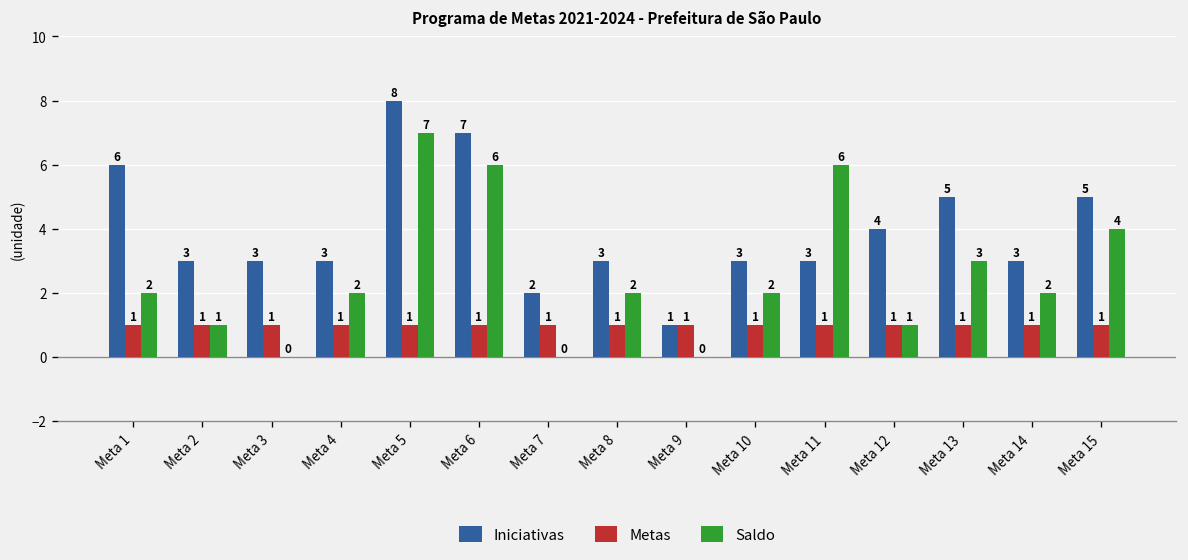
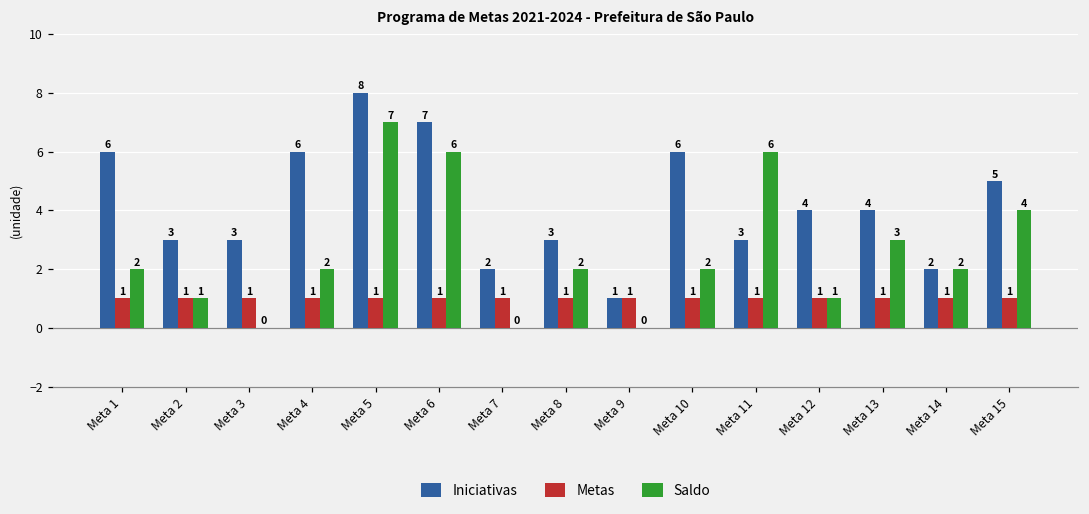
  {
    "Iniciativas": {
      "Meta 1": 6,
      "Meta 2": 3,
      "Meta 3": 3,
-     "Meta 4": 3,
+     "Meta 4": 6,
      "Meta 5": 8,
      "Meta 6": 7,
      "Meta 7": 2,
      "Meta 8": 3,
      "Meta 9": 1,
-     "Meta 10": 3,
+     "Meta 10": 6,
      "Meta 11": 3,
      "Meta 12": 4,
-     "Meta 13": 5,
-     "Meta 14": 3,
+     "Meta 13": 4,
+     "Meta 14": 2,
      "Meta 15": 5
    },
    "Metas": {
      "Meta 1": 1,
      "Meta 2": 1,
      "Meta 3": 1,
      "Meta 4": 1,
      "Meta 5": 1,
      "Meta 6": 1,
      "Meta 7": 1,
      "Meta 8": 1,
      "Meta 9": 1,
      "Meta 10": 1,
      "Meta 11": 1,
      "Meta 12": 1,
      "Meta 13": 1,
      "Meta 14": 1,
      "Meta 15": 1
    },
    "Saldo": {
      "Meta 1": 2,
      "Meta 2": 1,
      "Meta 3": 0,
      "Meta 4": 2,
      "Meta 5": 7,
      "Meta 6": 6,
      "Meta 7": 0,
      "Meta 8": 2,
      "Meta 9": 0,
      "Meta 10": 2,
      "Meta 11": 6,
      "Meta 12": 1,
      "Meta 13": 3,
      "Meta 14": 2,
      "Meta 15": 4
    }
  }
